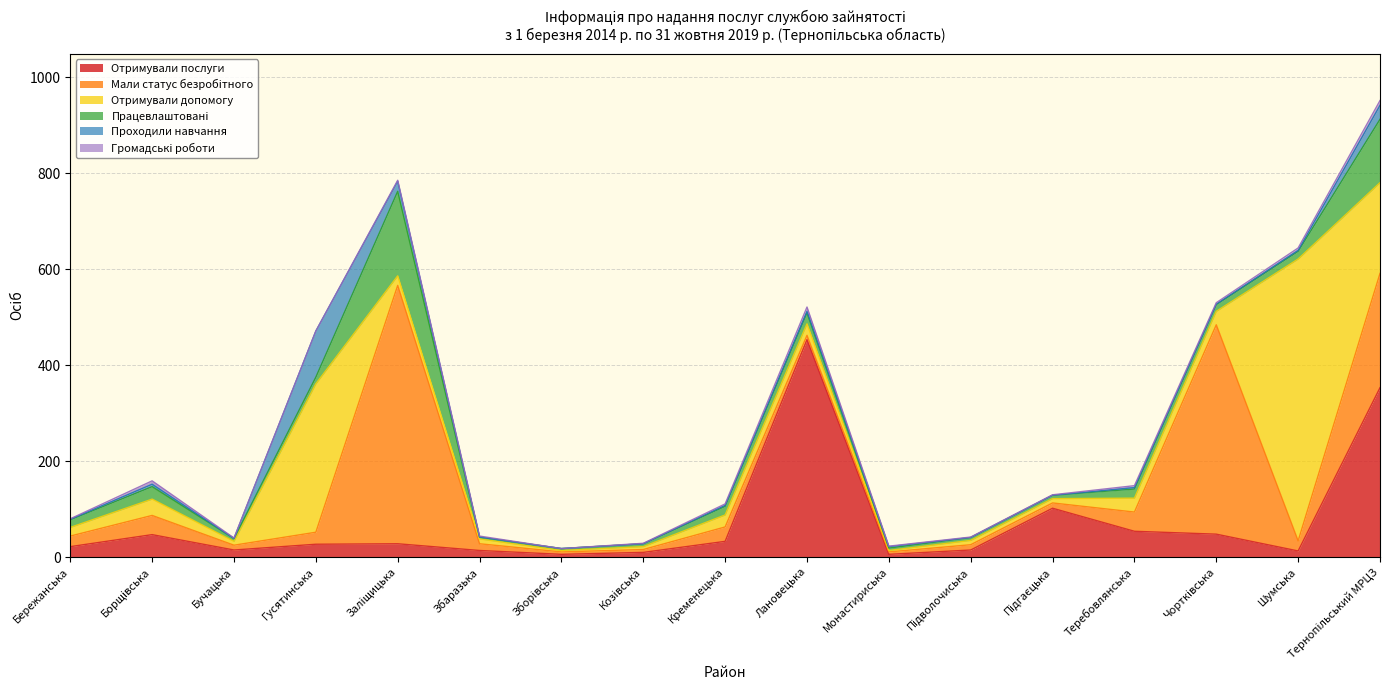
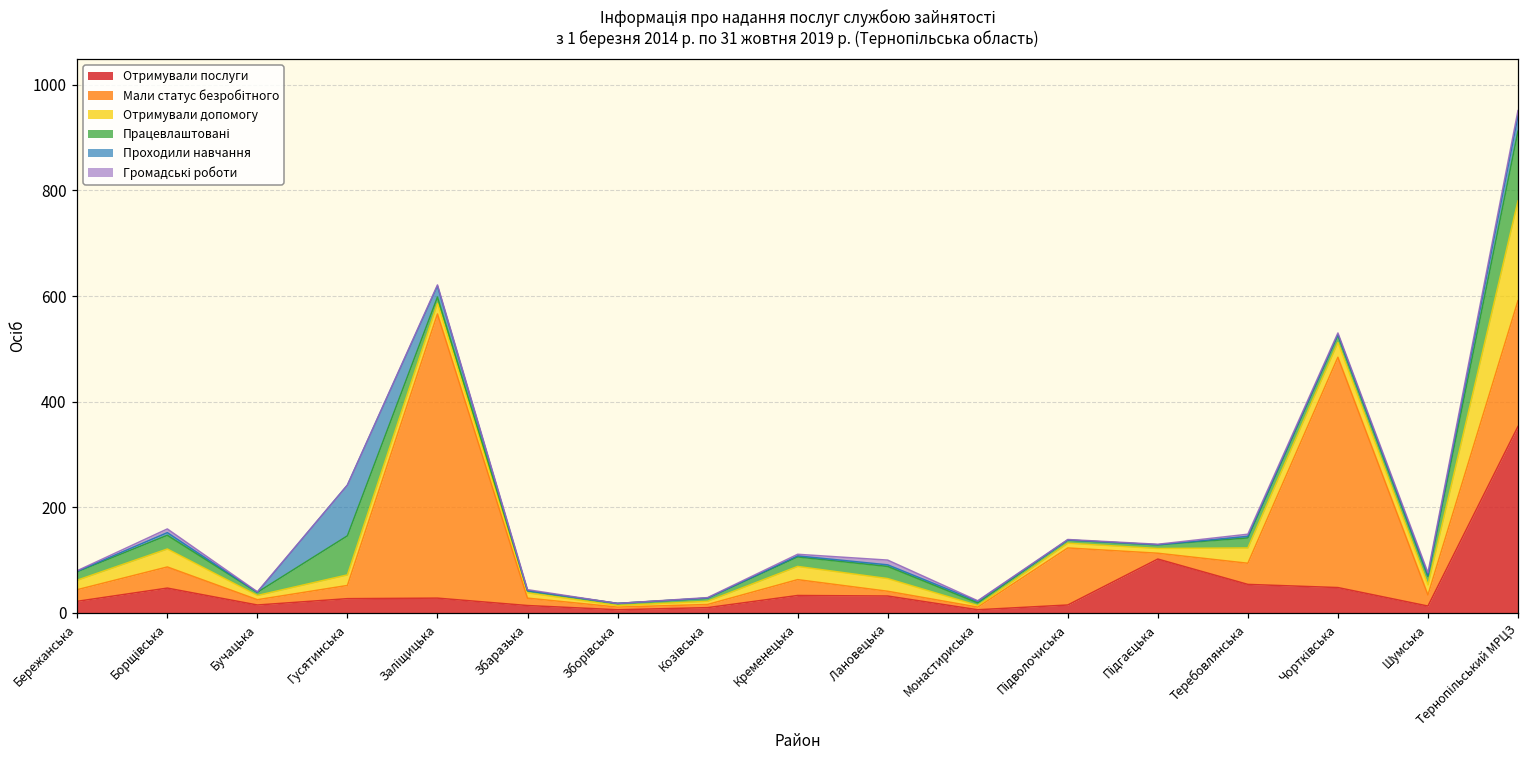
  {
    "Отримували послуги": {
      "Бережанська": 20,
      "Борщівська": 50,
      "Бучацька": 20,
      "Гусятинська": 30,
      "Заліщицька": 30,
      "Збаразька": 10,
      "Козівська": 10,
      "Кременецька": 30,
-     "Лановецька": 450,
+     "Лановецька": 30,
      "Підволочиська": 20,
      "Підгаєцька": 100,
      "Теребовлянська": 50,
      "Чортківська": 50,
      "Шумська": 10,
      "Тернопільський МРЦЗ": 350
    },
    "Мали статус безробітного": {
      "Бережанська": 20,
      "Борщівська": 40,
      "Бучацька": 10,
      "Гусятинська": 30,
      "Заліщицька": 540,
      "Збаразька": 10,
      "Козівська": 10,
      "Кременецька": 30,
      "Лановецька": 10,
-     "Підволочиська": 10,
+     "Підволочиська": 110,
      "Підгаєцька": 10,
      "Теребовлянська": 40,
      "Чортківська": 440,
      "Шумська": 20,
      "Тернопільський МРЦЗ": 240
    },
    "Отримували допомогу": {
      "Бережанська": 20,
      "Борщівська": 30,
      "Бучацька": 10,
-     "Гусятинська": 310,
+     "Гусятинська": 20,
      "Заліщицька": 20,
      "Козівська": 10,
      "Кременецька": 30,
      "Лановецька": 20,
      "Підволочиська": 10,
      "Підгаєцька": 10,
      "Теребовлянська": 30,
      "Чортківська": 30,
-     "Шумська": 590,
+     "Шумська": 20,
      "Тернопільський МРЦЗ": 190
    },
    "Працевлаштовані": {
-     "Гусятинська": 10,
-     "Заліщицька": 180,
+     "Гусятинська": 70,
+     "Заліщицька": 10,
      "Тернопільський МРЦЗ": 130
    },
    "Проходили навчання": {
      "Тернопільський МРЦЗ": 30
    },
    "Громадські роботи": {
      "Борщівська": 10,
      "Лановецька": 10,
      "Тернопільський МРЦЗ": 10
    }
  }
